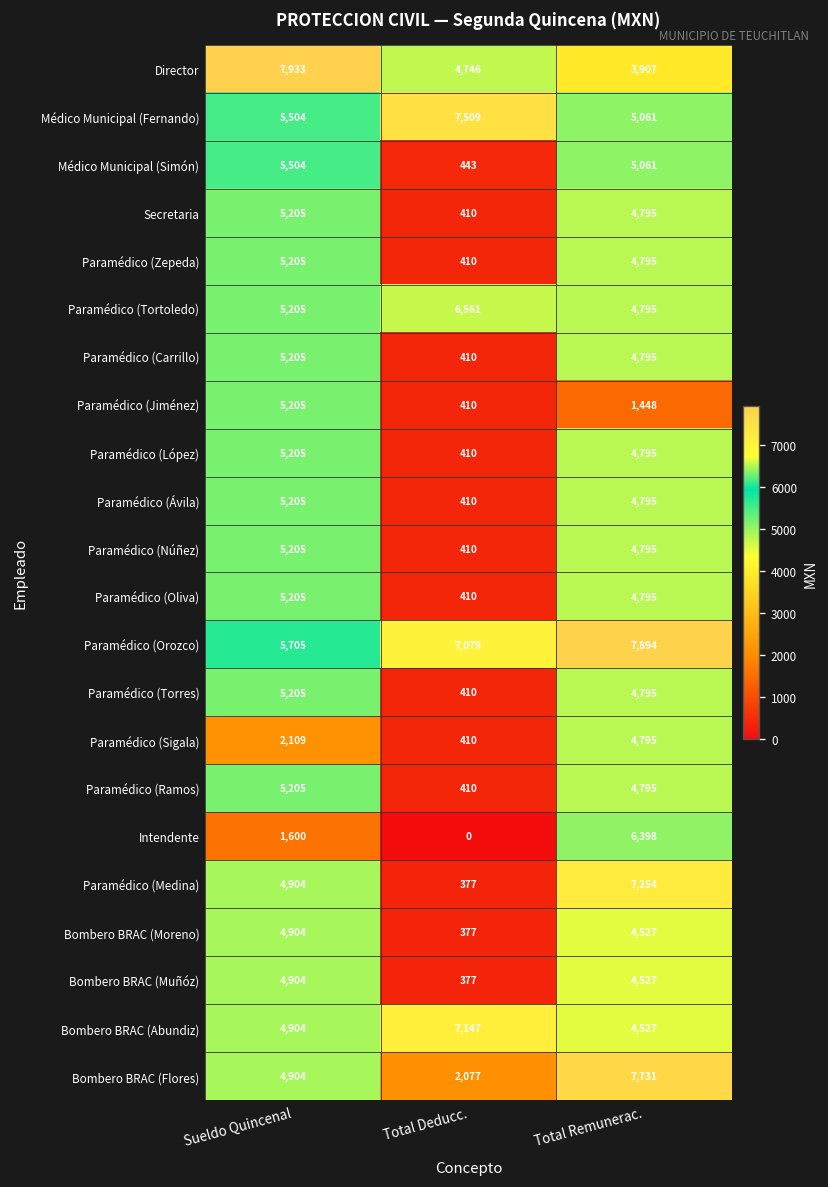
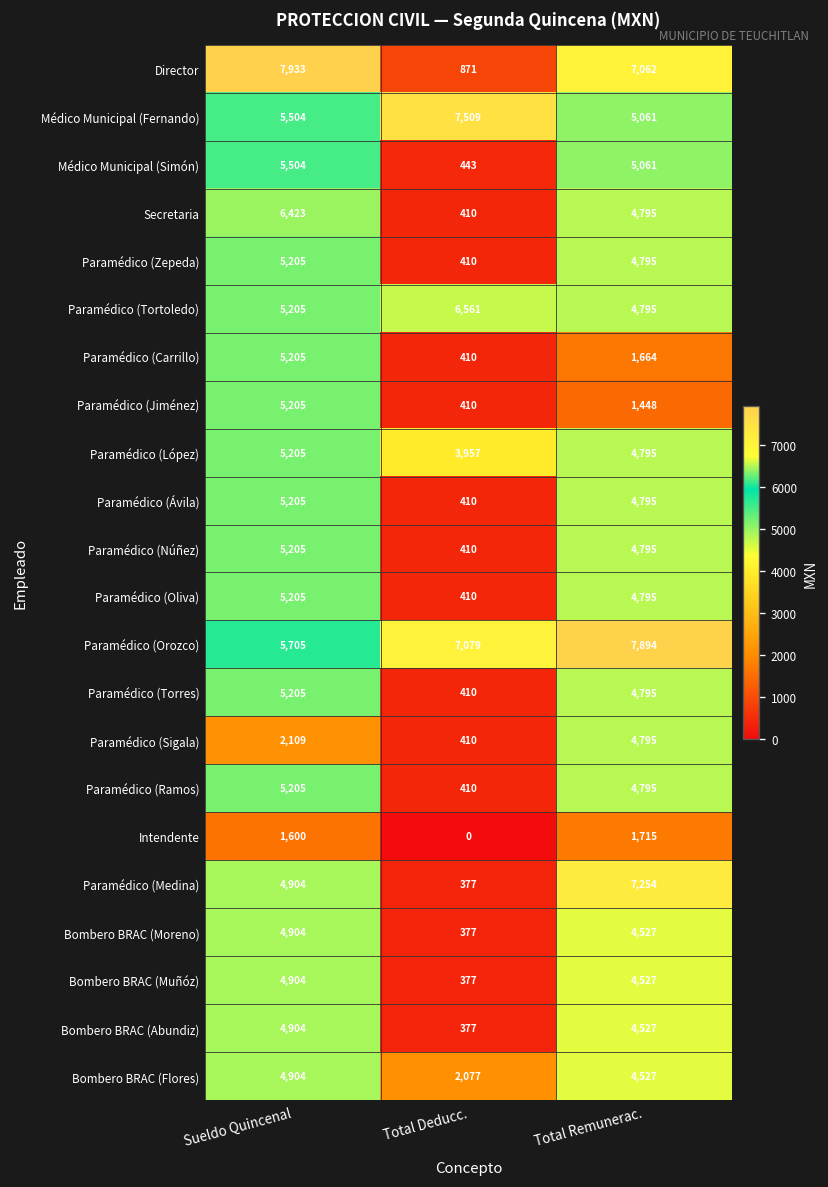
  {
    "Director": {
      "Sueldo Quincenal": "7,933",
-     "Total Deducc.": "4,746",
-     "Total Remunerac.": "3,907"
+     "Total Deducc.": "871",
+     "Total Remunerac.": "7,062"
    },
    "Médico Municipal (Fernando)": {
      "Sueldo Quincenal": "5,504",
      "Total Deducc.": "7,509",
      "Total Remunerac.": "5,061"
    },
    "Médico Municipal (Simón)": {
      "Sueldo Quincenal": "5,504",
      "Total Deducc.": "443",
      "Total Remunerac.": "5,061"
    },
    "Secretaria": {
-     "Sueldo Quincenal": "5,205",
+     "Sueldo Quincenal": "6,423",
      "Total Deducc.": "410",
      "Total Remunerac.": "4,795"
    },
    "Paramédico (Zepeda)": {
      "Sueldo Quincenal": "5,205",
      "Total Deducc.": "410",
      "Total Remunerac.": "4,795"
    },
    "Paramédico (Tortoledo)": {
      "Sueldo Quincenal": "5,205",
      "Total Deducc.": "6,561",
      "Total Remunerac.": "4,795"
    },
    "Paramédico (Carrillo)": {
      "Sueldo Quincenal": "5,205",
      "Total Deducc.": "410",
-     "Total Remunerac.": "4,795"
+     "Total Remunerac.": "1,664"
    },
    "Paramédico (Jiménez)": {
      "Sueldo Quincenal": "5,205",
      "Total Deducc.": "410",
      "Total Remunerac.": "1,448"
    },
    "Paramédico (López)": {
      "Sueldo Quincenal": "5,205",
-     "Total Deducc.": "410",
+     "Total Deducc.": "3,957",
      "Total Remunerac.": "4,795"
    },
    "Paramédico (Ávila)": {
      "Sueldo Quincenal": "5,205",
      "Total Deducc.": "410",
      "Total Remunerac.": "4,795"
    },
    "Paramédico (Núñez)": {
      "Sueldo Quincenal": "5,205",
      "Total Deducc.": "410",
      "Total Remunerac.": "4,795"
    },
    "Paramédico (Oliva)": {
      "Sueldo Quincenal": "5,205",
      "Total Deducc.": "410",
      "Total Remunerac.": "4,795"
    },
    "Paramédico (Orozco)": {
      "Sueldo Quincenal": "5,705",
      "Total Deducc.": "7,079",
      "Total Remunerac.": "7,894"
    },
    "Paramédico (Torres)": {
      "Sueldo Quincenal": "5,205",
      "Total Deducc.": "410",
      "Total Remunerac.": "4,795"
    },
    "Paramédico (Sigala)": {
      "Sueldo Quincenal": "2,109",
      "Total Deducc.": "410",
      "Total Remunerac.": "4,795"
    },
    "Paramédico (Ramos)": {
      "Sueldo Quincenal": "5,205",
      "Total Deducc.": "410",
      "Total Remunerac.": "4,795"
    },
    "Intendente": {
      "Sueldo Quincenal": "1,600",
      "Total Deducc.": "0",
-     "Total Remunerac.": "6,398"
+     "Total Remunerac.": "1,715"
    },
    "Paramédico (Medina)": {
      "Sueldo Quincenal": "4,904",
      "Total Deducc.": "377",
      "Total Remunerac.": "7,254"
    },
    "Bombero BRAC (Moreno)": {
      "Sueldo Quincenal": "4,904",
      "Total Deducc.": "377",
      "Total Remunerac.": "4,527"
    },
    "Bombero BRAC (Muñóz)": {
      "Sueldo Quincenal": "4,904",
      "Total Deducc.": "377",
      "Total Remunerac.": "4,527"
    },
    "Bombero BRAC (Abundiz)": {
      "Sueldo Quincenal": "4,904",
-     "Total Deducc.": "7,147",
+     "Total Deducc.": "377",
      "Total Remunerac.": "4,527"
    },
    "Bombero BRAC (Flores)": {
      "Sueldo Quincenal": "4,904",
      "Total Deducc.": "2,077",
-     "Total Remunerac.": "7,731"
+     "Total Remunerac.": "4,527"
    }
  }
